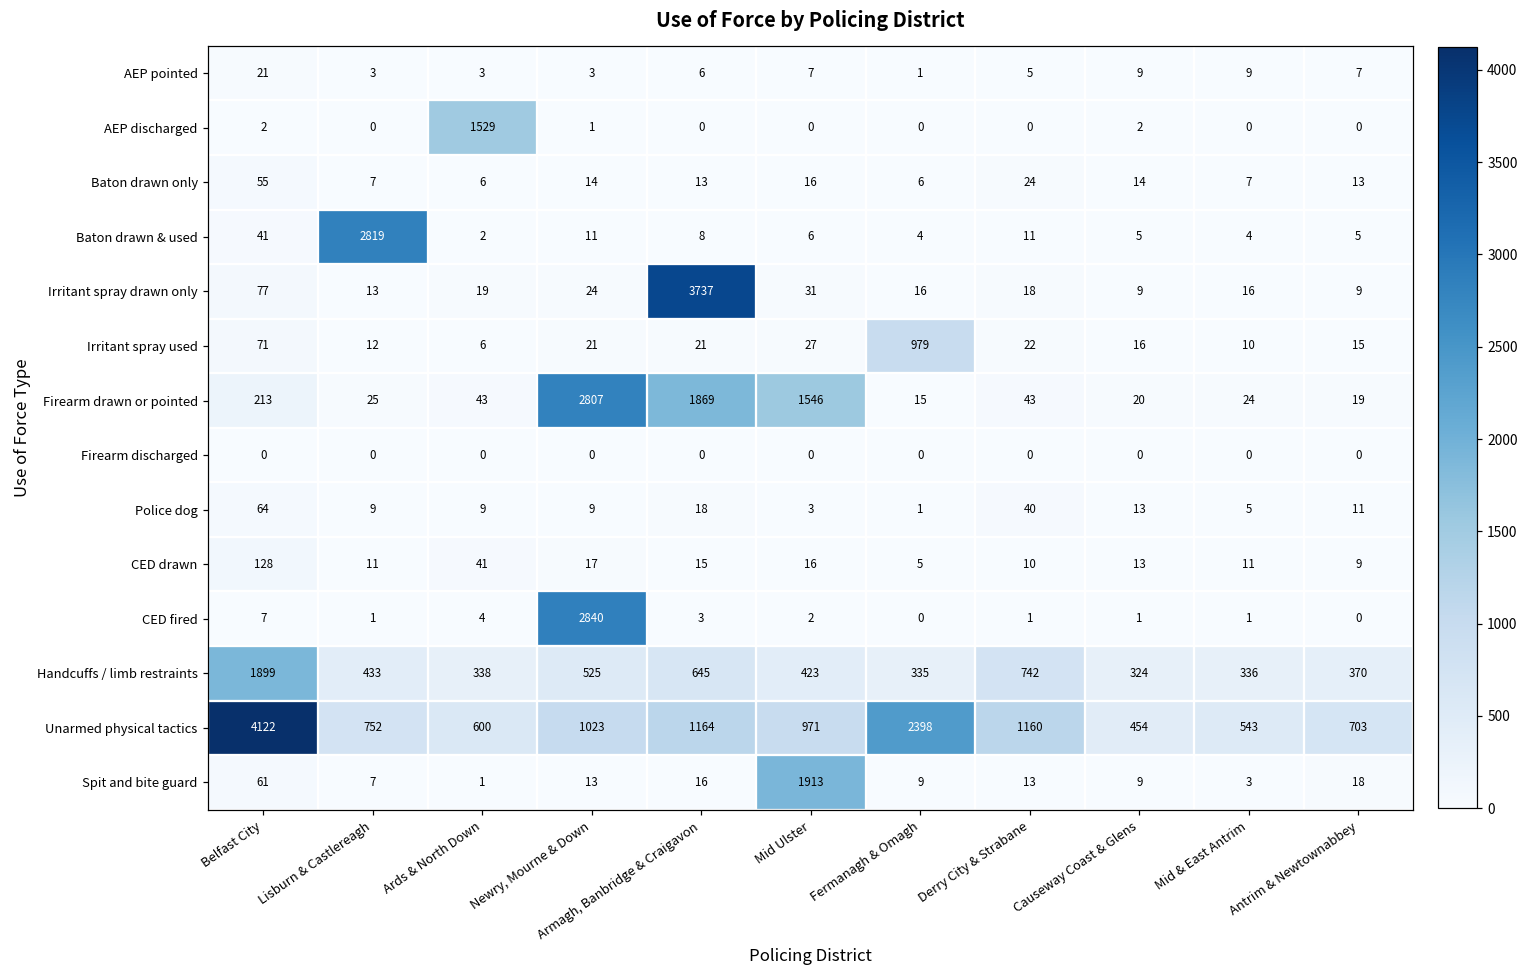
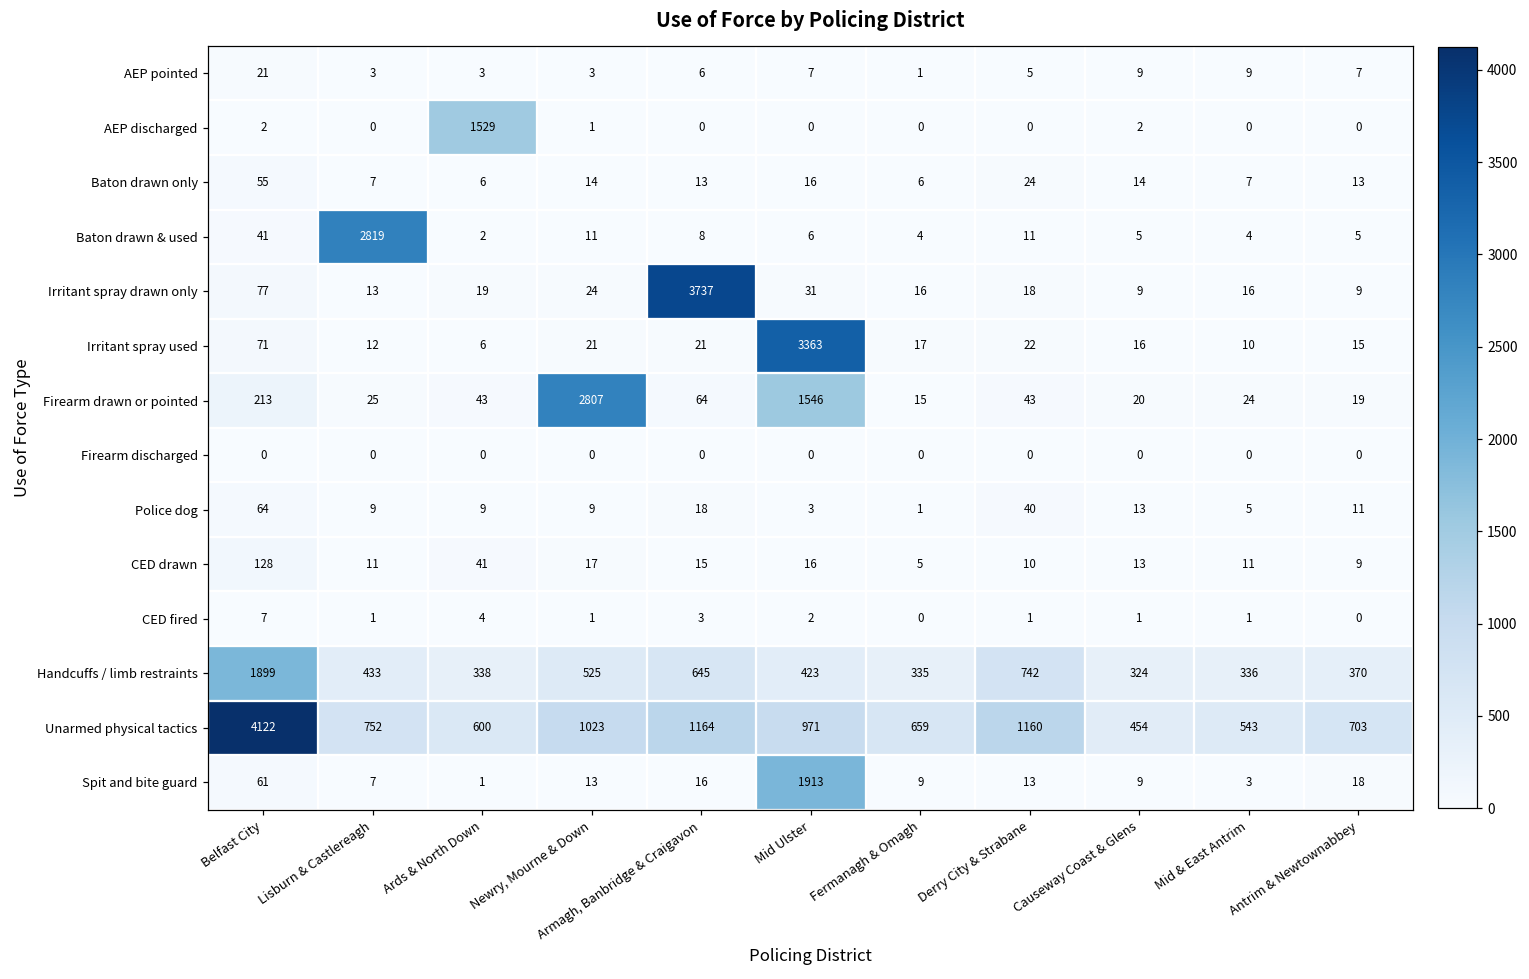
  {
    "AEP pointed": {
      "Belfast City": 21,
      "Lisburn & Castlereagh": 3,
      "Ards & North Down": 3,
      "Newry, Mourne & Down": 3,
      "Armagh, Banbridge & Craigavon": 6,
      "Mid Ulster": 7,
      "Fermanagh & Omagh": 1,
      "Derry City & Strabane": 5,
      "Causeway Coast & Glens": 9,
      "Mid & East Antrim": 9,
      "Antrim & Newtownabbey": 7
    },
    "AEP discharged": {
      "Belfast City": 2,
      "Lisburn & Castlereagh": 0,
      "Ards & North Down": 1529,
      "Newry, Mourne & Down": 1,
      "Armagh, Banbridge & Craigavon": 0,
      "Mid Ulster": 0,
      "Fermanagh & Omagh": 0,
      "Derry City & Strabane": 0,
      "Causeway Coast & Glens": 2,
      "Mid & East Antrim": 0,
      "Antrim & Newtownabbey": 0
    },
    "Baton drawn only": {
      "Belfast City": 55,
      "Lisburn & Castlereagh": 7,
      "Ards & North Down": 6,
      "Newry, Mourne & Down": 14,
      "Armagh, Banbridge & Craigavon": 13,
      "Mid Ulster": 16,
      "Fermanagh & Omagh": 6,
      "Derry City & Strabane": 24,
      "Causeway Coast & Glens": 14,
      "Mid & East Antrim": 7,
      "Antrim & Newtownabbey": 13
    },
    "Baton drawn & used": {
      "Belfast City": 41,
      "Lisburn & Castlereagh": 2819,
      "Ards & North Down": 2,
      "Newry, Mourne & Down": 11,
      "Armagh, Banbridge & Craigavon": 8,
      "Mid Ulster": 6,
      "Fermanagh & Omagh": 4,
      "Derry City & Strabane": 11,
      "Causeway Coast & Glens": 5,
      "Mid & East Antrim": 4,
      "Antrim & Newtownabbey": 5
    },
    "Irritant spray drawn only": {
      "Belfast City": 77,
      "Lisburn & Castlereagh": 13,
      "Ards & North Down": 19,
      "Newry, Mourne & Down": 24,
      "Armagh, Banbridge & Craigavon": 3737,
      "Mid Ulster": 31,
      "Fermanagh & Omagh": 16,
      "Derry City & Strabane": 18,
      "Causeway Coast & Glens": 9,
      "Mid & East Antrim": 16,
      "Antrim & Newtownabbey": 9
    },
    "Irritant spray used": {
      "Belfast City": 71,
      "Lisburn & Castlereagh": 12,
      "Ards & North Down": 6,
      "Newry, Mourne & Down": 21,
      "Armagh, Banbridge & Craigavon": 21,
-     "Mid Ulster": 27,
-     "Fermanagh & Omagh": 979,
+     "Mid Ulster": 3363,
+     "Fermanagh & Omagh": 17,
      "Derry City & Strabane": 22,
      "Causeway Coast & Glens": 16,
      "Mid & East Antrim": 10,
      "Antrim & Newtownabbey": 15
    },
    "Firearm drawn or pointed": {
      "Belfast City": 213,
      "Lisburn & Castlereagh": 25,
      "Ards & North Down": 43,
      "Newry, Mourne & Down": 2807,
-     "Armagh, Banbridge & Craigavon": 1869,
+     "Armagh, Banbridge & Craigavon": 64,
      "Mid Ulster": 1546,
      "Fermanagh & Omagh": 15,
      "Derry City & Strabane": 43,
      "Causeway Coast & Glens": 20,
      "Mid & East Antrim": 24,
      "Antrim & Newtownabbey": 19
    },
    "Firearm discharged": {
      "Belfast City": 0,
      "Lisburn & Castlereagh": 0,
      "Ards & North Down": 0,
      "Newry, Mourne & Down": 0,
      "Armagh, Banbridge & Craigavon": 0,
      "Mid Ulster": 0,
      "Fermanagh & Omagh": 0,
      "Derry City & Strabane": 0,
      "Causeway Coast & Glens": 0,
      "Mid & East Antrim": 0,
      "Antrim & Newtownabbey": 0
    },
    "Police dog": {
      "Belfast City": 64,
      "Lisburn & Castlereagh": 9,
      "Ards & North Down": 9,
      "Newry, Mourne & Down": 9,
      "Armagh, Banbridge & Craigavon": 18,
      "Mid Ulster": 3,
      "Fermanagh & Omagh": 1,
      "Derry City & Strabane": 40,
      "Causeway Coast & Glens": 13,
      "Mid & East Antrim": 5,
      "Antrim & Newtownabbey": 11
    },
    "CED drawn": {
      "Belfast City": 128,
      "Lisburn & Castlereagh": 11,
      "Ards & North Down": 41,
      "Newry, Mourne & Down": 17,
      "Armagh, Banbridge & Craigavon": 15,
      "Mid Ulster": 16,
      "Fermanagh & Omagh": 5,
      "Derry City & Strabane": 10,
      "Causeway Coast & Glens": 13,
      "Mid & East Antrim": 11,
      "Antrim & Newtownabbey": 9
    },
    "CED fired": {
      "Belfast City": 7,
      "Lisburn & Castlereagh": 1,
      "Ards & North Down": 4,
-     "Newry, Mourne & Down": 2840,
+     "Newry, Mourne & Down": 1,
      "Armagh, Banbridge & Craigavon": 3,
      "Mid Ulster": 2,
      "Fermanagh & Omagh": 0,
      "Derry City & Strabane": 1,
      "Causeway Coast & Glens": 1,
      "Mid & East Antrim": 1,
      "Antrim & Newtownabbey": 0
    },
    "Handcuffs / limb restraints": {
      "Belfast City": 1899,
      "Lisburn & Castlereagh": 433,
      "Ards & North Down": 338,
      "Newry, Mourne & Down": 525,
      "Armagh, Banbridge & Craigavon": 645,
      "Mid Ulster": 423,
      "Fermanagh & Omagh": 335,
      "Derry City & Strabane": 742,
      "Causeway Coast & Glens": 324,
      "Mid & East Antrim": 336,
      "Antrim & Newtownabbey": 370
    },
    "Unarmed physical tactics": {
      "Belfast City": 4122,
      "Lisburn & Castlereagh": 752,
      "Ards & North Down": 600,
      "Newry, Mourne & Down": 1023,
      "Armagh, Banbridge & Craigavon": 1164,
      "Mid Ulster": 971,
-     "Fermanagh & Omagh": 2398,
+     "Fermanagh & Omagh": 659,
      "Derry City & Strabane": 1160,
      "Causeway Coast & Glens": 454,
      "Mid & East Antrim": 543,
      "Antrim & Newtownabbey": 703
    },
    "Spit and bite guard": {
      "Belfast City": 61,
      "Lisburn & Castlereagh": 7,
      "Ards & North Down": 1,
      "Newry, Mourne & Down": 13,
      "Armagh, Banbridge & Craigavon": 16,
      "Mid Ulster": 1913,
      "Fermanagh & Omagh": 9,
      "Derry City & Strabane": 13,
      "Causeway Coast & Glens": 9,
      "Mid & East Antrim": 3,
      "Antrim & Newtownabbey": 18
    }
  }
